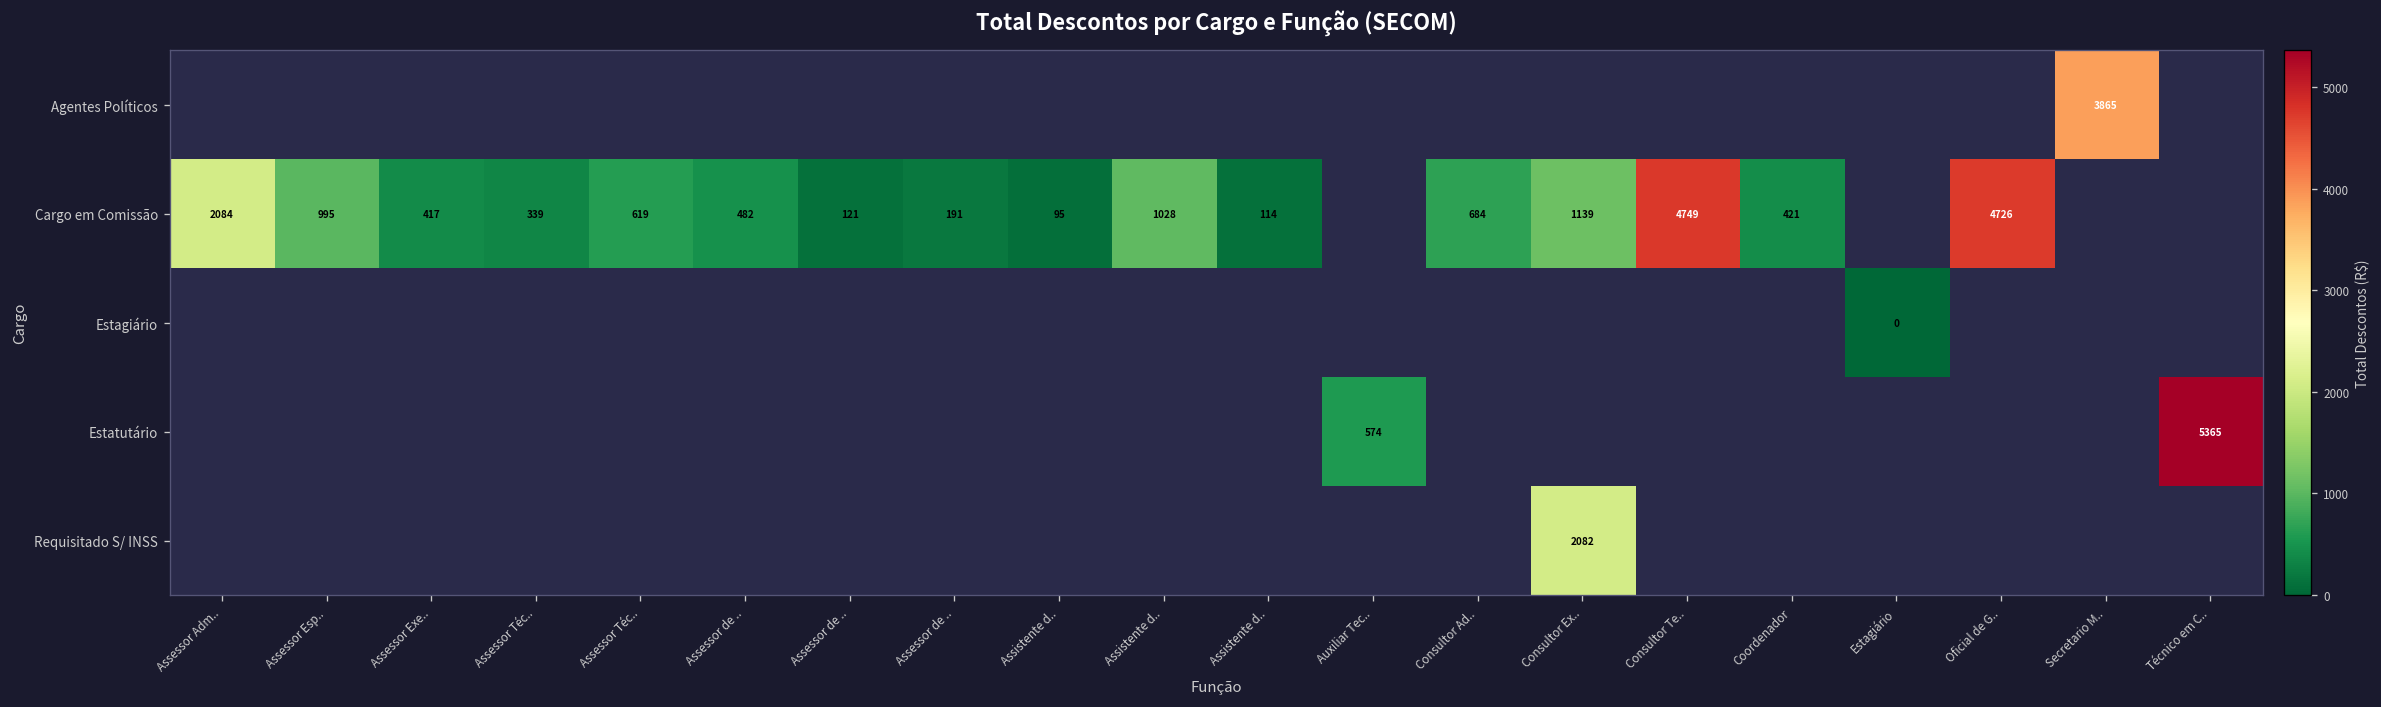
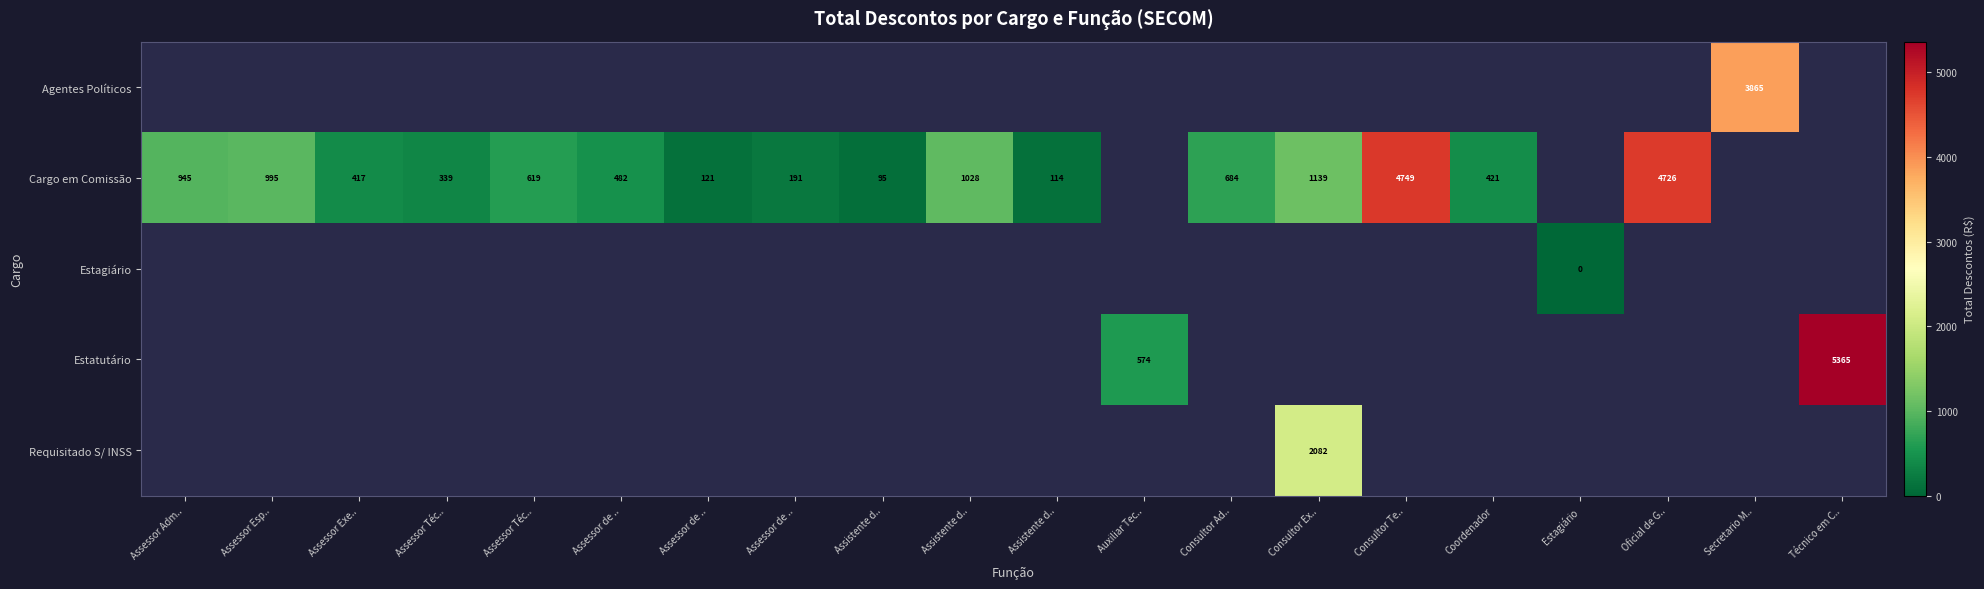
  {
    "Agentes Políticos": {
      "Secretario M..": 3865
    },
    "Cargo em Comissão": {
-     "Assessor Adm..": 2084,
+     "Assessor Adm..": 945,
      "Assessor Esp..": 995,
      "Assessor Exe..": 417,
      "Consultor Ad..": 684,
      "Consultor Ex..": 1139,
      "Consultor Te..": 4749,
      "Coordenador": 421,
      "Oficial de G..": 4726
    },
    "Estagiário": {
      "Estagiário": 0
    },
    "Estatutário": {
      "Auxiliar Tec..": 574,
      "Técnico em C..": 5365
    },
    "Requisitado S/ INSS": {
      "Consultor Ex..": 2082
    }
  }
